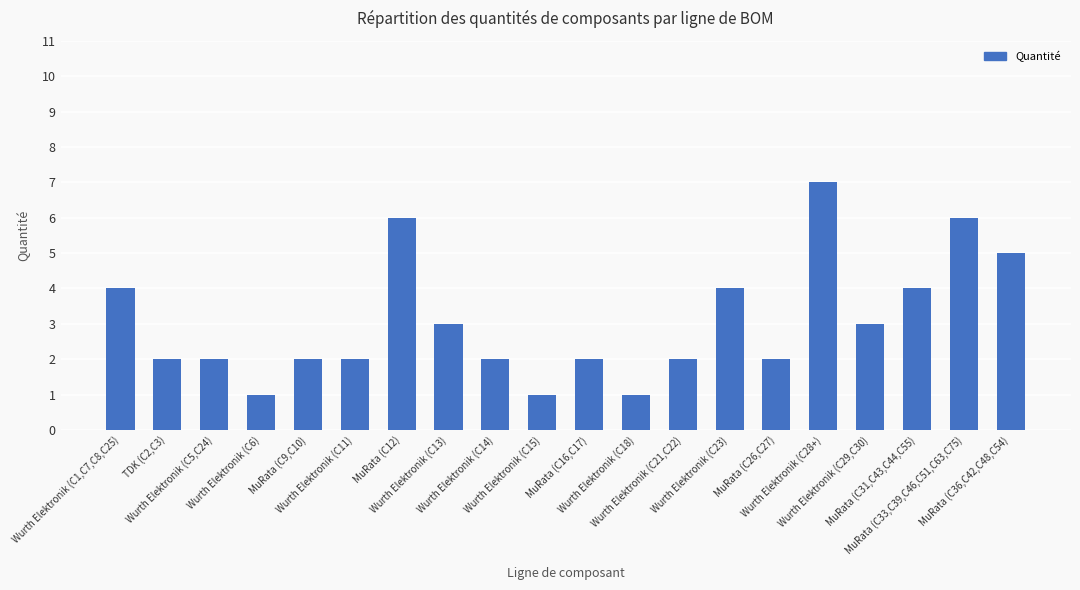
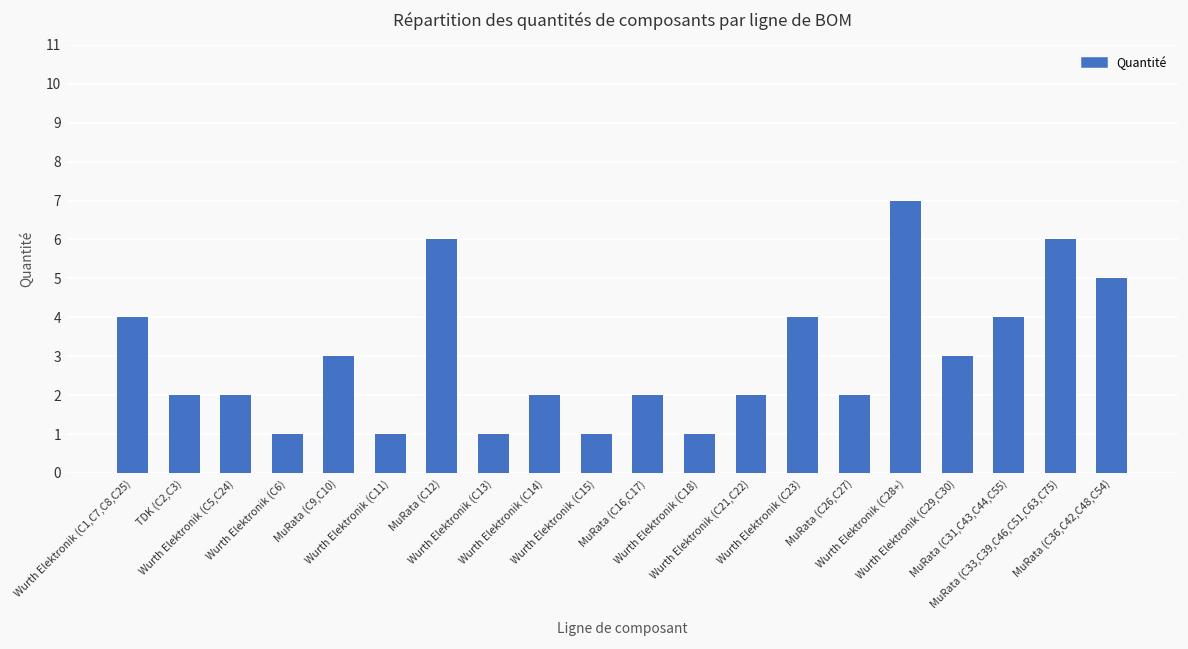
  {
    "Wurth Elektronik (C1,C7,C8,C25)": 4,
    "TDK (C2,C3)": 2,
    "Wurth Elektronik (C5,C24)": 2,
    "Wurth Elektronik (C6)": 1,
-   "MuRata (C9,C10)": 2,
-   "Wurth Elektronik (C11)": 2,
+   "MuRata (C9,C10)": 3,
+   "Wurth Elektronik (C11)": 1,
    "MuRata (C12)": 6,
-   "Wurth Elektronik (C13)": 3,
+   "Wurth Elektronik (C13)": 1,
    "Wurth Elektronik (C14)": 2,
    "Wurth Elektronik (C15)": 1,
    "MuRata (C16,C17)": 2,
    "Wurth Elektronik (C18)": 1,
    "Wurth Elektronik (C21,C22)": 2,
    "Wurth Elektronik (C23)": 4,
    "MuRata (C26,C27)": 2,
    "Wurth Elektronik (C28+)": 7,
    "Wurth Elektronik (C29,C30)": 3,
    "MuRata (C31,C43,C44,C55)": 4,
    "MuRata (C33,C39,C46,C51,C63,C75)": 6,
    "MuRata (C36,C42,C48,C54)": 5
  }
